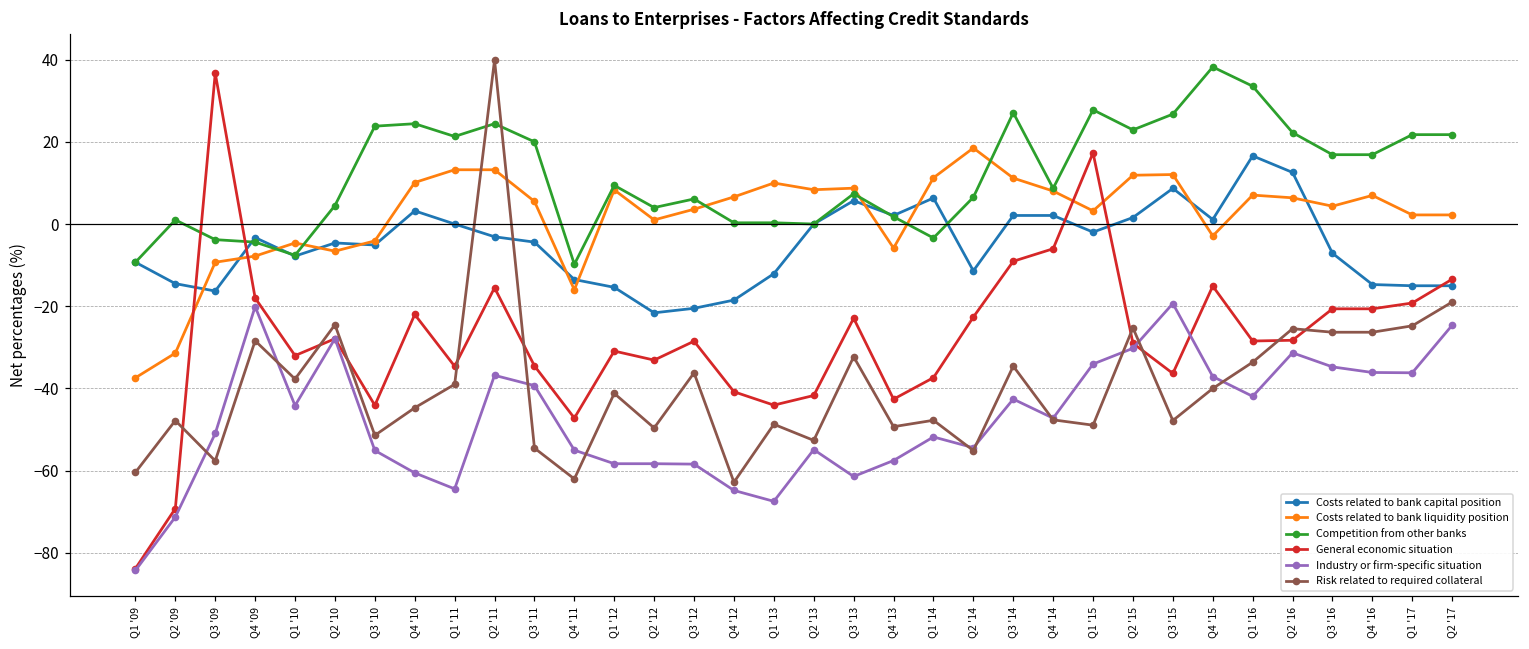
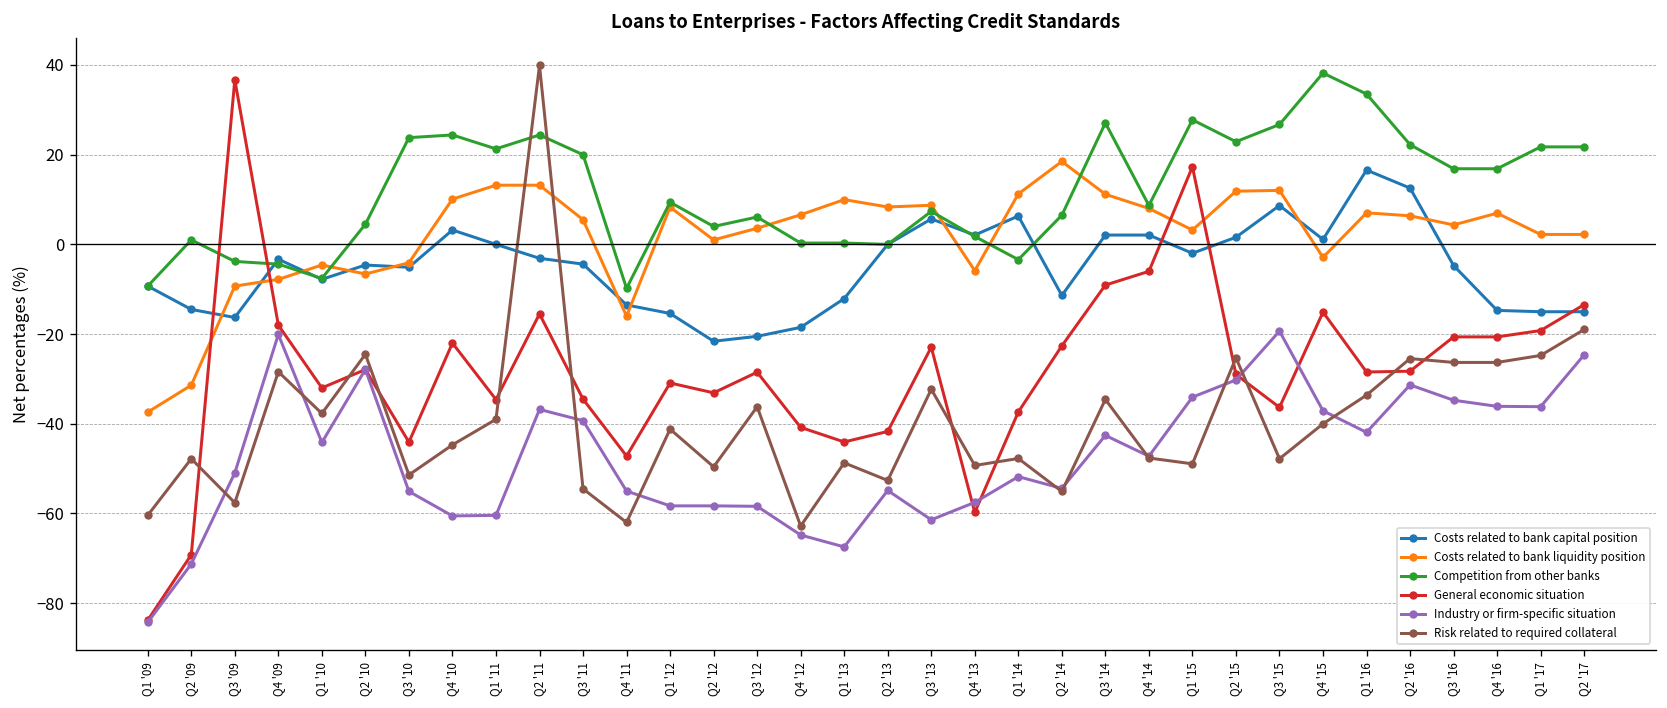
  {
    "Costs related to bank capital position": {
      "Q2 '09": -15,
      "Q3 '09": -16,
      "Q4 '09": -3,
      "Q2 '10": -5,
      "Q3 '10": -5,
      "Q4 '10": 3,
      "Q1 '11": 0,
      "Q2 '11": -3,
      "Q3 '11": -4,
      "Q4 '11": -14,
      "Q1 '12": -15,
      "Q2 '12": -22,
      "Q3 '12": -21,
      "Q4 '12": -19,
      "Q1 '13": -12,
      "Q3 '13": 6,
      "Q1 '14": 6,
      "Q2 '14": -11,
      "Q3 '14": 2,
      "Q4 '14": 2,
      "Q1 '15": -2,
      "Q2 '15": 2,
      "Q3 '15": 9,
      "Q4 '15": 1,
      "Q1 '16": 17,
      "Q2 '16": 13,
-     "Q3 '16": -7,
+     "Q3 '16": -5,
      "Q4 '16": -15,
      "Q1 '17": -15,
      "Q2 '17": -15
    },
    "Costs related to bank liquidity position": {
      "Q1 '09": -37,
      "Q2 '09": -31,
      "Q3 '09": -9,
      "Q4 '09": -8,
      "Q1 '10": -5,
      "Q2 '10": -7,
      "Q3 '10": -4,
      "Q4 '10": 10,
      "Q1 '11": 13,
      "Q2 '11": 13,
      "Q3 '11": 6,
      "Q4 '11": -16,
      "Q1 '12": 8,
      "Q2 '12": 1,
      "Q3 '12": 4,
      "Q4 '12": 7,
      "Q1 '13": 10,
      "Q2 '13": 8,
      "Q3 '13": 9,
      "Q4 '13": -6,
      "Q1 '14": 11,
      "Q2 '14": 18,
      "Q3 '14": 11,
      "Q1 '15": 3,
      "Q2 '15": 12,
      "Q3 '15": 12,
      "Q4 '15": -3,
      "Q1 '16": 7,
      "Q2 '16": 6,
      "Q3 '16": 4,
      "Q4 '16": 7,
      "Q1 '17": 2,
      "Q2 '17": 2
    },
    "Competition from other banks": {
      "Q2 '09": 1,
      "Q3 '09": -4,
      "Q4 '09": -4,
      "Q2 '10": 5,
      "Q3 '10": 24,
      "Q4 '10": 24,
      "Q1 '11": 21,
      "Q2 '11": 24,
      "Q3 '11": 20,
      "Q4 '11": -10,
      "Q1 '12": 9,
      "Q2 '12": 4,
      "Q3 '12": 6,
      "Q4 '12": 0,
      "Q1 '13": 0,
      "Q3 '13": 7,
      "Q1 '14": -3,
      "Q2 '14": 7,
      "Q3 '14": 27,
      "Q1 '15": 28,
      "Q2 '15": 23,
      "Q3 '15": 27,
      "Q4 '15": 38,
      "Q1 '16": 34,
      "Q2 '16": 22,
      "Q3 '16": 17,
      "Q4 '16": 17,
      "Q1 '17": 22,
      "Q2 '17": 22
    },
    "General economic situation": {
      "Q2 '09": -69,
      "Q3 '09": 37,
      "Q4 '09": -18,
      "Q1 '10": -32,
      "Q3 '10": -44,
      "Q4 '10": -22,
      "Q1 '11": -35,
      "Q2 '11": -16,
      "Q3 '11": -35,
      "Q4 '11": -47,
      "Q1 '12": -31,
      "Q2 '12": -33,
      "Q3 '12": -29,
      "Q4 '12": -41,
      "Q1 '13": -44,
      "Q2 '13": -42,
      "Q3 '13": -23,
-     "Q4 '13": -43,
+     "Q4 '13": -60,
      "Q1 '14": -37,
      "Q2 '14": -23,
      "Q3 '14": -9,
      "Q4 '14": -6,
      "Q1 '15": 17,
      "Q2 '15": -29,
      "Q3 '15": -36,
      "Q4 '15": -15,
      "Q1 '16": -28,
      "Q2 '16": -28,
      "Q3 '16": -21,
      "Q4 '16": -21,
      "Q1 '17": -19,
      "Q2 '17": -13
    },
    "Industry or firm-specific situation": {
      "Q2 '09": -71,
      "Q3 '09": -51,
      "Q4 '09": -20,
      "Q1 '10": -44,
      "Q3 '10": -55,
      "Q4 '10": -61,
-     "Q1 '11": -64,
+     "Q1 '11": -60,
      "Q2 '11": -37,
      "Q3 '11": -39,
      "Q4 '11": -55,
      "Q1 '12": -58,
      "Q2 '12": -58,
      "Q3 '12": -58,
      "Q4 '12": -65,
      "Q1 '13": -67,
      "Q2 '13": -55,
      "Q3 '13": -61,
      "Q4 '13": -58,
      "Q1 '14": -52,
      "Q2 '14": -54,
      "Q3 '14": -43,
      "Q1 '15": -34,
      "Q2 '15": -30,
      "Q3 '15": -19,
      "Q4 '15": -37,
      "Q1 '16": -42,
      "Q2 '16": -31,
      "Q3 '16": -35,
      "Q4 '16": -36,
      "Q1 '17": -36,
      "Q2 '17": -25
    },
    "Risk related to required collateral": {
      "Q1 '09": -60,
      "Q2 '09": -48,
      "Q3 '09": -58,
      "Q4 '09": -28,
      "Q1 '10": -38,
      "Q2 '10": -25,
      "Q3 '10": -51,
      "Q4 '10": -45,
      "Q1 '11": -39,
      "Q2 '11": 40,
      "Q3 '11": -55,
      "Q4 '11": -62,
      "Q1 '12": -41,
      "Q2 '12": -50,
      "Q3 '12": -36,
      "Q4 '12": -63,
      "Q1 '13": -49,
      "Q2 '13": -53,
      "Q3 '13": -32,
      "Q4 '13": -49,
      "Q1 '14": -48,
      "Q2 '14": -55,
      "Q3 '14": -35,
      "Q1 '15": -49,
      "Q2 '15": -25,
      "Q3 '15": -48,
      "Q4 '15": -40,
      "Q1 '16": -34,
      "Q2 '16": -25,
      "Q3 '16": -26,
      "Q4 '16": -26,
      "Q1 '17": -25,
      "Q2 '17": -19
    }
  }
